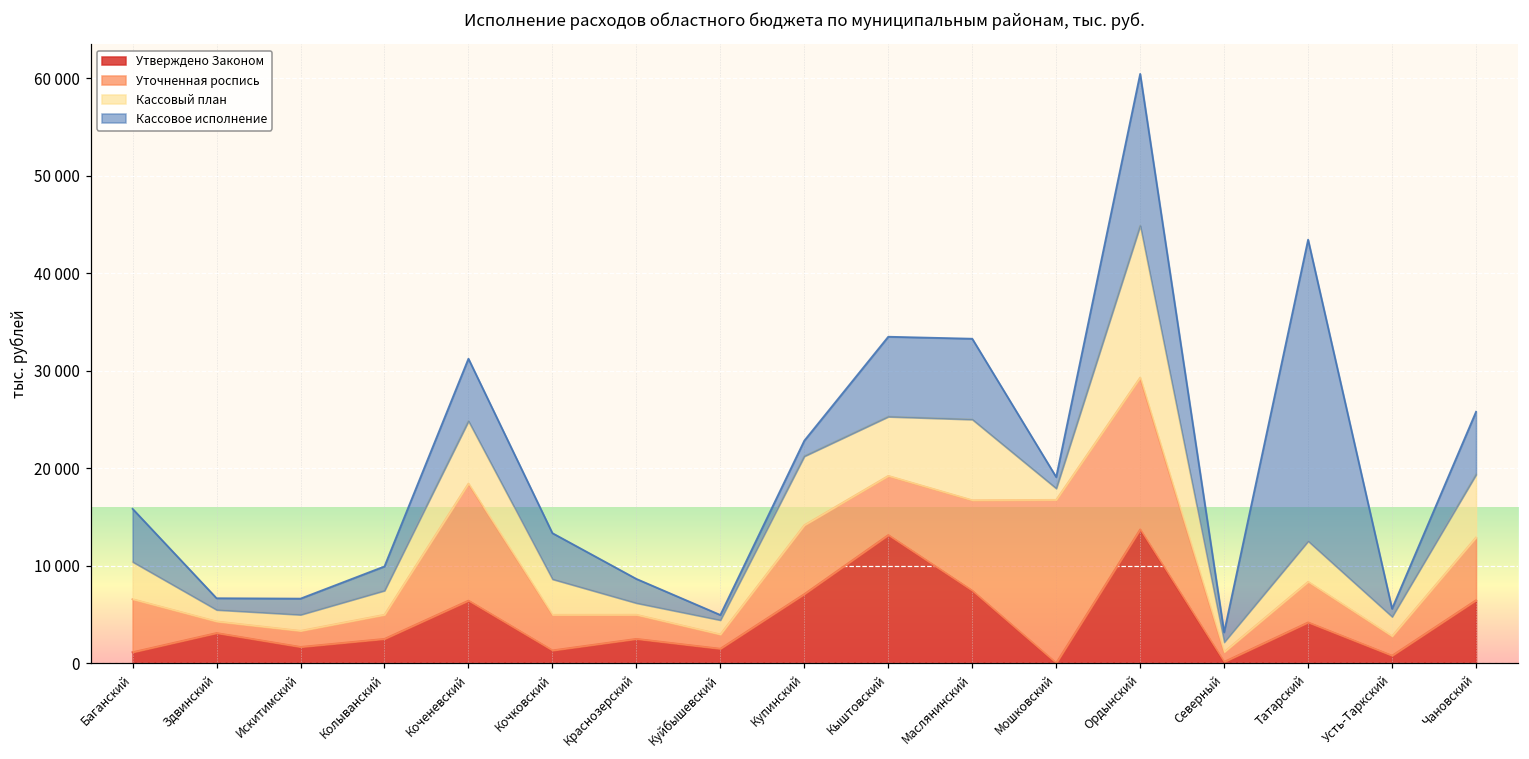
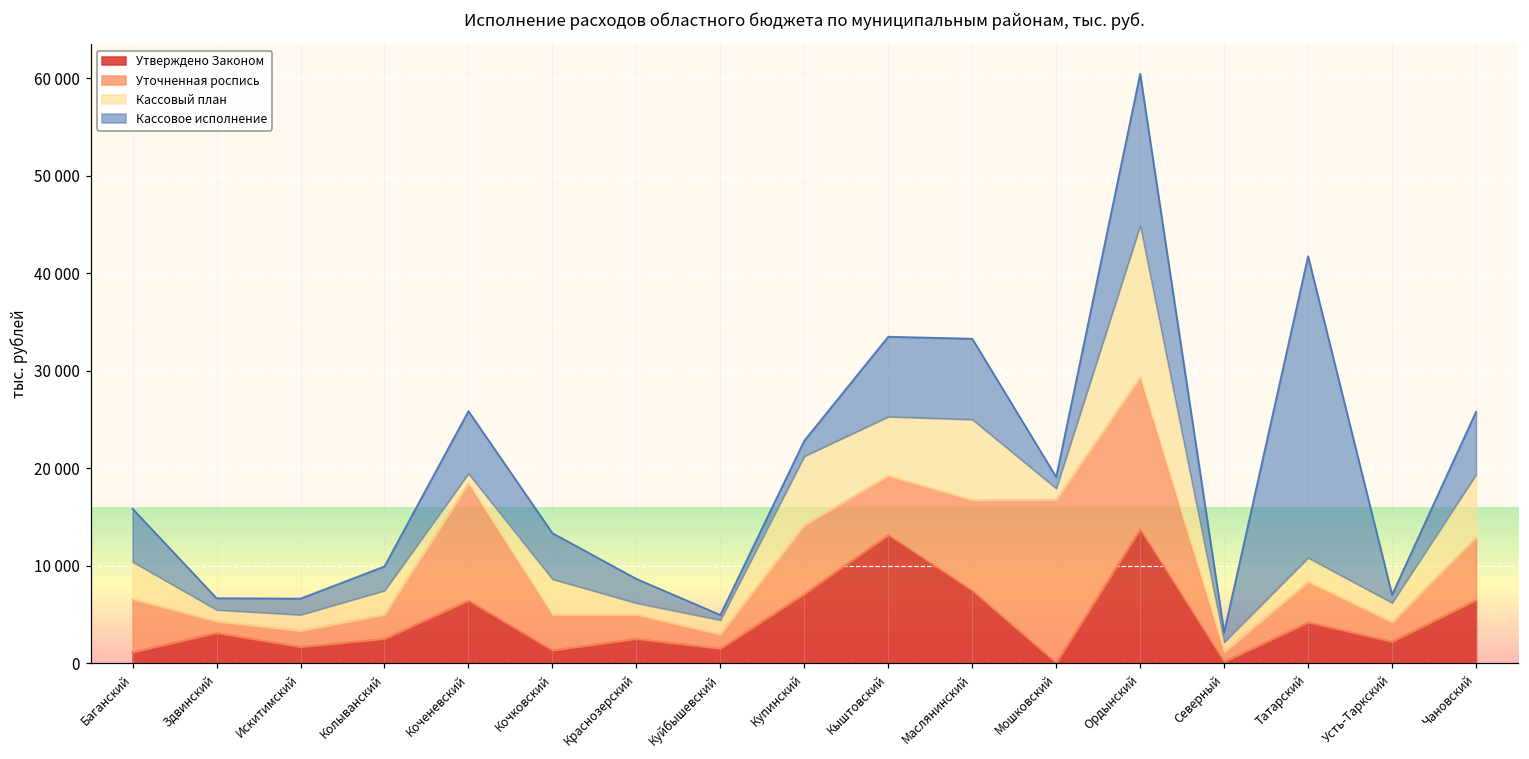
  {
    "Утверждено Законом": {
      "Баганский": 1000,
      "Здвинский": 3000,
      "Искитимский": 2000,
      "Колыванский": 2000,
      "Коченевский": 6000,
      "Кочковский": 1000,
      "Краснозерский": 2000,
      "Куйбышевский": 1000,
      "Купинский": 7000,
      "Кыштовский": 13000,
      "Маслянинский": 7000,
      "Мошковский": 0,
      "Ордынский": 14000,
      "Северный": 0,
      "Татарский": 4000,
-     "Усть-Таркский": 1000,
+     "Усть-Таркский": 2000,
      "Чановский": 6000
    },
    "Уточненная роспись": {
      "Баганский": 5000,
      "Здвинский": 1000,
      "Искитимский": 2000,
      "Колыванский": 2000,
      "Коченевский": 12000,
      "Кочковский": 4000,
      "Краснозерский": 2000,
      "Куйбышевский": 1000,
      "Купинский": 7000,
      "Кыштовский": 6000,
      "Маслянинский": 9000,
      "Мошковский": 17000,
      "Ордынский": 16000,
      "Северный": 1000,
      "Татарский": 4000,
      "Усть-Таркский": 2000,
      "Чановский": 6000
    },
    "Кассовый план": {
      "Баганский": 4000,
      "Здвинский": 1000,
      "Искитимский": 2000,
      "Колыванский": 2000,
-     "Коченевский": 6000,
+     "Коченевский": 1000,
      "Кочковский": 4000,
      "Краснозерский": 1000,
      "Куйбышевский": 1000,
      "Купинский": 7000,
      "Кыштовский": 6000,
      "Маслянинский": 8000,
      "Мошковский": 1000,
      "Ордынский": 16000,
      "Северный": 1000,
-     "Татарский": 4000,
+     "Татарский": 2000,
      "Усть-Таркский": 2000,
      "Чановский": 6000
    },
    "Кассовое исполнение": {
      "Баганский": 5000,
      "Здвинский": 1000,
      "Искитимский": 2000,
      "Колыванский": 2000,
      "Коченевский": 6000,
      "Кочковский": 5000,
      "Краснозерский": 2000,
      "Куйбышевский": 1000,
      "Купинский": 2000,
      "Кыштовский": 8000,
      "Маслянинский": 8000,
      "Мошковский": 1000,
      "Ордынский": 16000,
      "Северный": 1000,
      "Татарский": 31000,
      "Усть-Таркский": 1000,
      "Чановский": 6000
    }
  }
